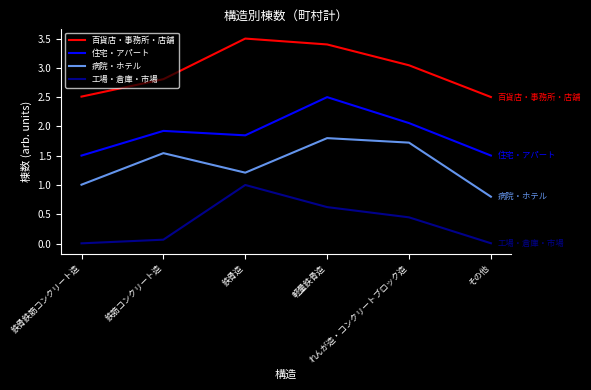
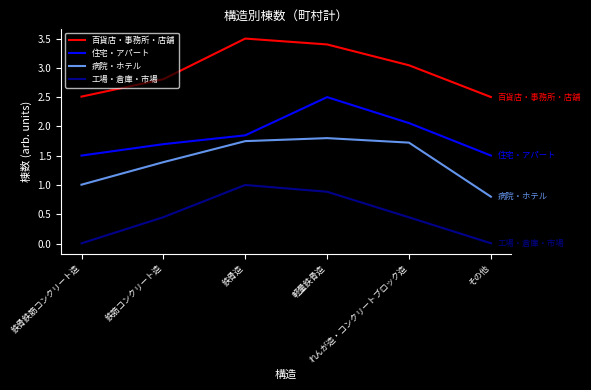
  {
    "百貨店・事務所・店舗": {
      "鉄骨鉄筋コンクリート造": 2.5,
      "鉄骨造": 3.5,
      "軽量鉄骨造": 3.4,
      "れんが造・コンクリートブロック造": 3.0,
      "その他": 2.5
    },
    "住宅・アパート": {
      "鉄骨鉄筋コンクリート造": 1.5,
-     "鉄筋コンクリート造": 1.9,
+     "鉄筋コンクリート造": 1.7,
      "鉄骨造": 1.8,
      "軽量鉄骨造": 2.5,
      "れんが造・コンクリートブロック造": 2.1,
      "その他": 1.5
    },
    "病院・ホテル": {
      "鉄骨鉄筋コンクリート造": 1.0,
-     "鉄筋コンクリート造": 1.5,
-     "鉄骨造": 1.2,
+     "鉄筋コンクリート造": 1.4,
+     "鉄骨造": 1.7,
      "軽量鉄骨造": 1.8,
      "れんが造・コンクリートブロック造": 1.7,
      "その他": 0.8
    },
    "工場・倉庫・市場": {
      "鉄骨鉄筋コンクリート造": 0.0,
-     "鉄筋コンクリート造": 0.1,
+     "鉄筋コンクリート造": 0.4,
      "鉄骨造": 1.0,
-     "軽量鉄骨造": 0.6,
+     "軽量鉄骨造": 0.9,
      "れんが造・コンクリートブロック造": 0.4,
      "その他": 0.0
    }
  }
